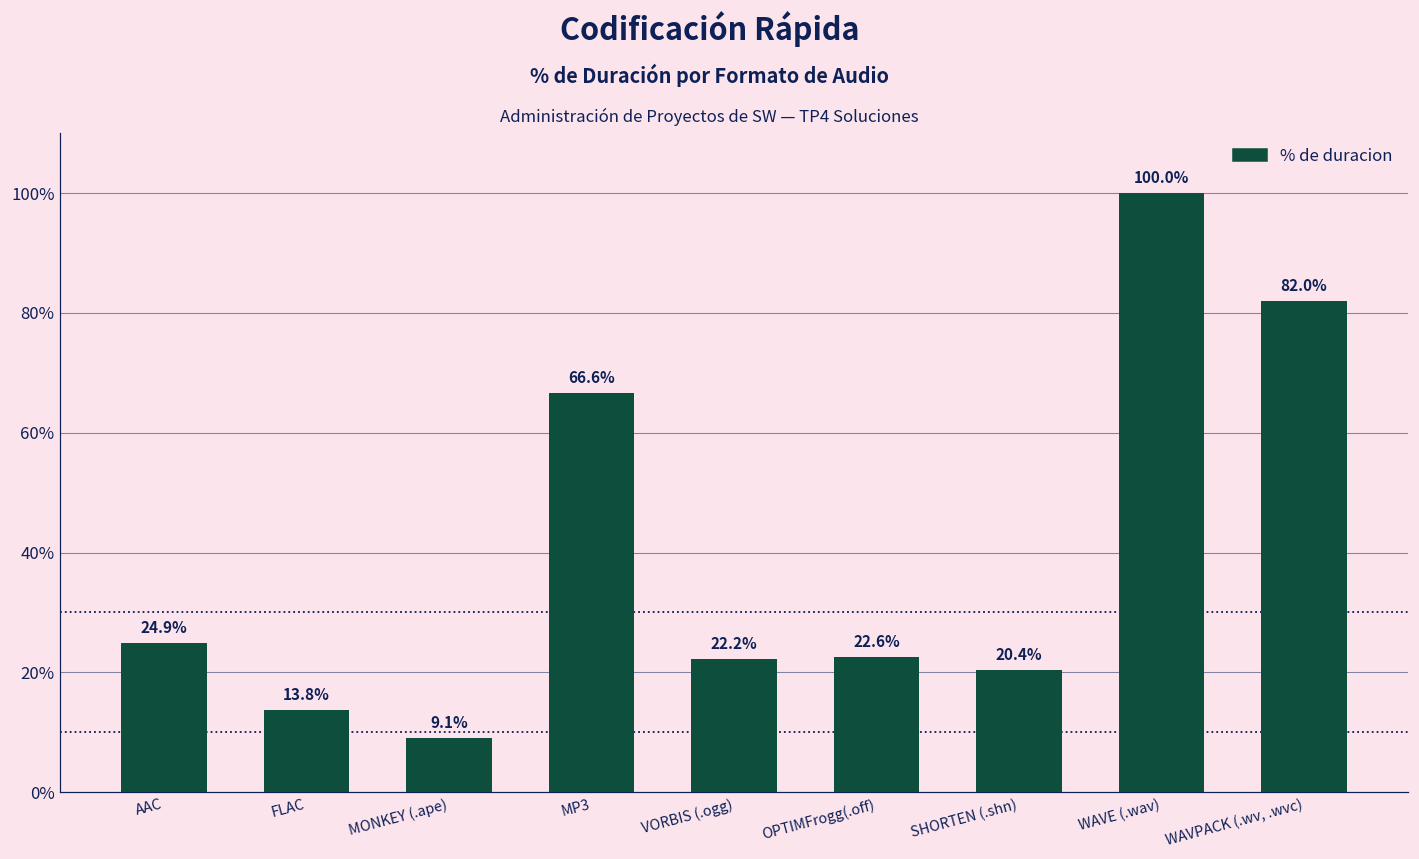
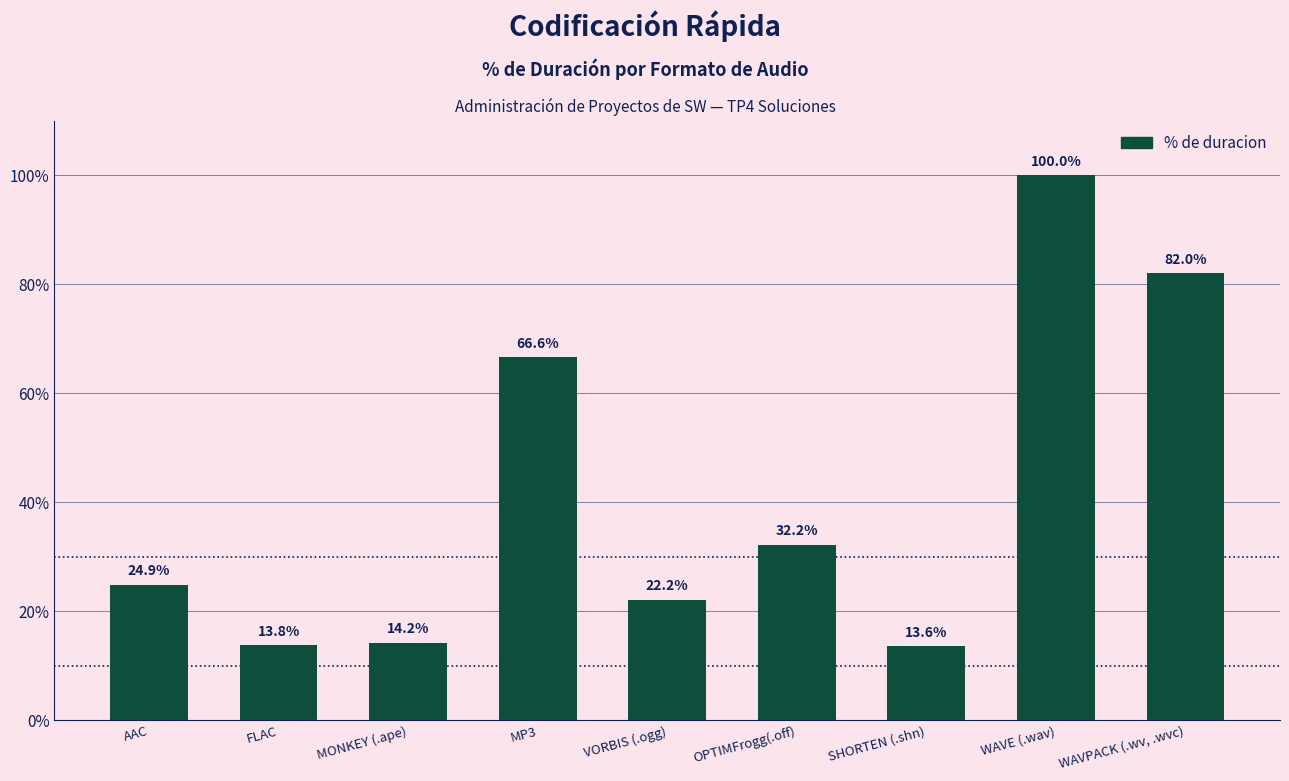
  {
    "AAC": "24.9%",
    "FLAC": "13.8%",
-   "MONKEY (.ape)": "9.1%",
+   "MONKEY (.ape)": "14.2%",
    "MP3": "66.6%",
    "VORBIS (.ogg)": "22.2%",
-   "OPTIMFrogg(.off)": "22.6%",
-   "SHORTEN (.shn)": "20.4%",
+   "OPTIMFrogg(.off)": "32.2%",
+   "SHORTEN (.shn)": "13.6%",
    "WAVE (.wav)": "100.0%",
    "WAVPACK (.wv, .wvc)": "82.0%"
  }
